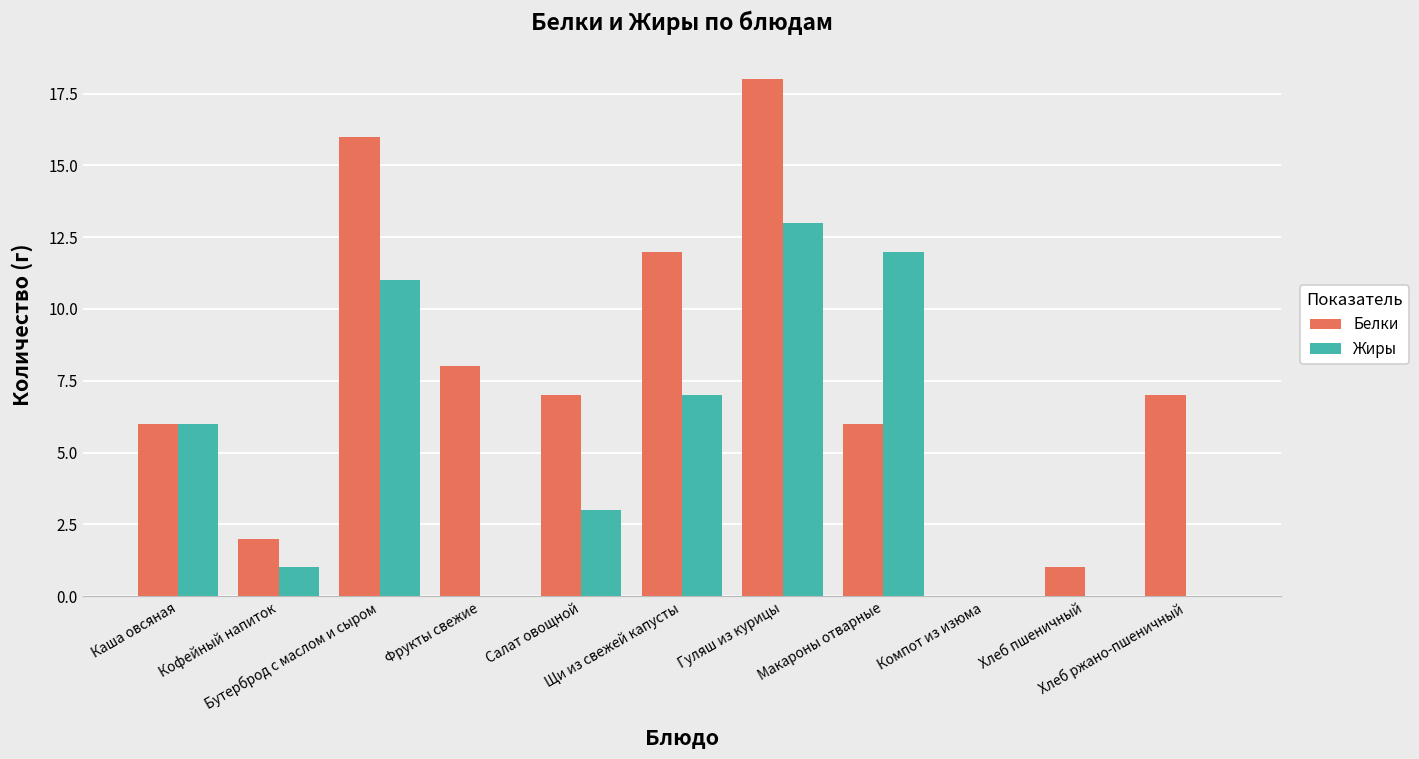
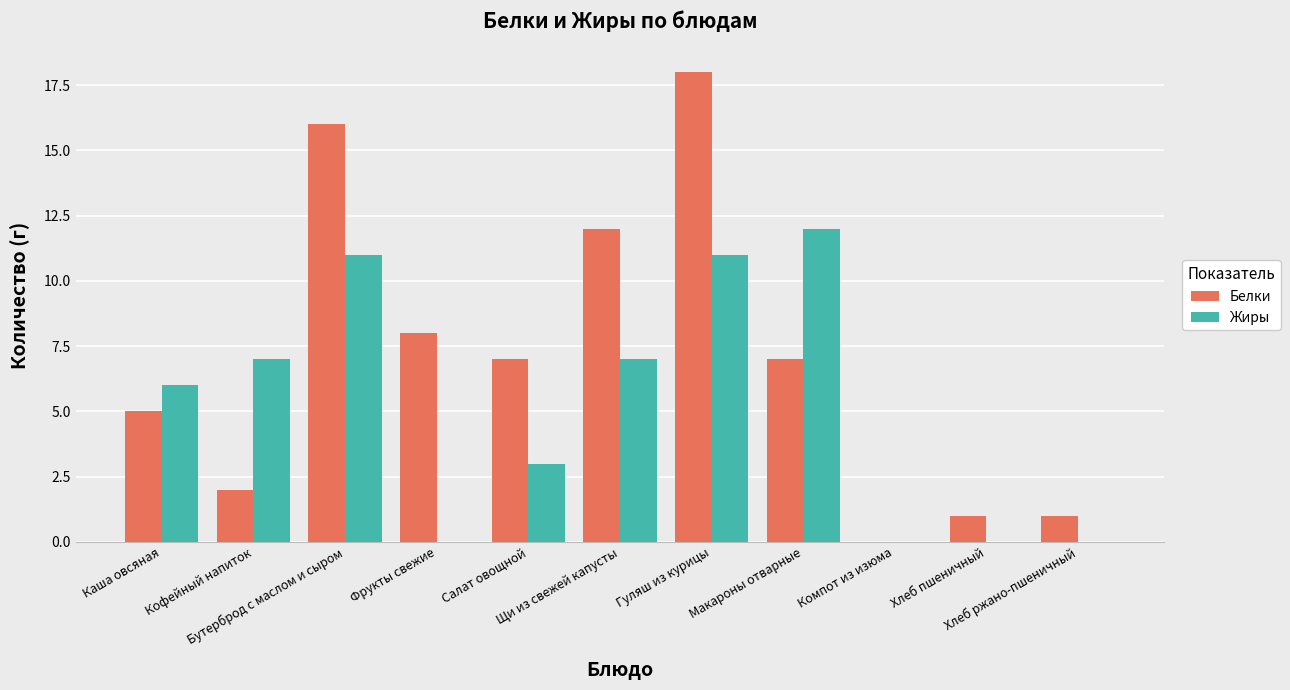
  {
    "Белки": {
-     "Каша овсяная": 6,
+     "Каша овсяная": 5,
      "Кофейный напиток": 2,
      "Бутерброд с маслом и сыром": 16,
      "Фрукты свежие": 8,
      "Салат овощной": 7,
      "Щи из свежей капусты": 12,
      "Гуляш из курицы": 18,
-     "Макароны отварные": 6,
+     "Макароны отварные": 7,
      "Компот из изюма": 0,
      "Хлеб пшеничный": 1,
-     "Хлеб ржано-пшеничный": 7
+     "Хлеб ржано-пшеничный": 1
    },
    "Жиры": {
      "Каша овсяная": 6,
-     "Кофейный напиток": 1,
+     "Кофейный напиток": 7,
      "Бутерброд с маслом и сыром": 11,
      "Фрукты свежие": 0,
      "Салат овощной": 3,
      "Щи из свежей капусты": 7,
-     "Гуляш из курицы": 13,
+     "Гуляш из курицы": 11,
      "Макароны отварные": 12,
      "Компот из изюма": 0,
      "Хлеб пшеничный": 0,
      "Хлеб ржано-пшеничный": 0
    }
  }
